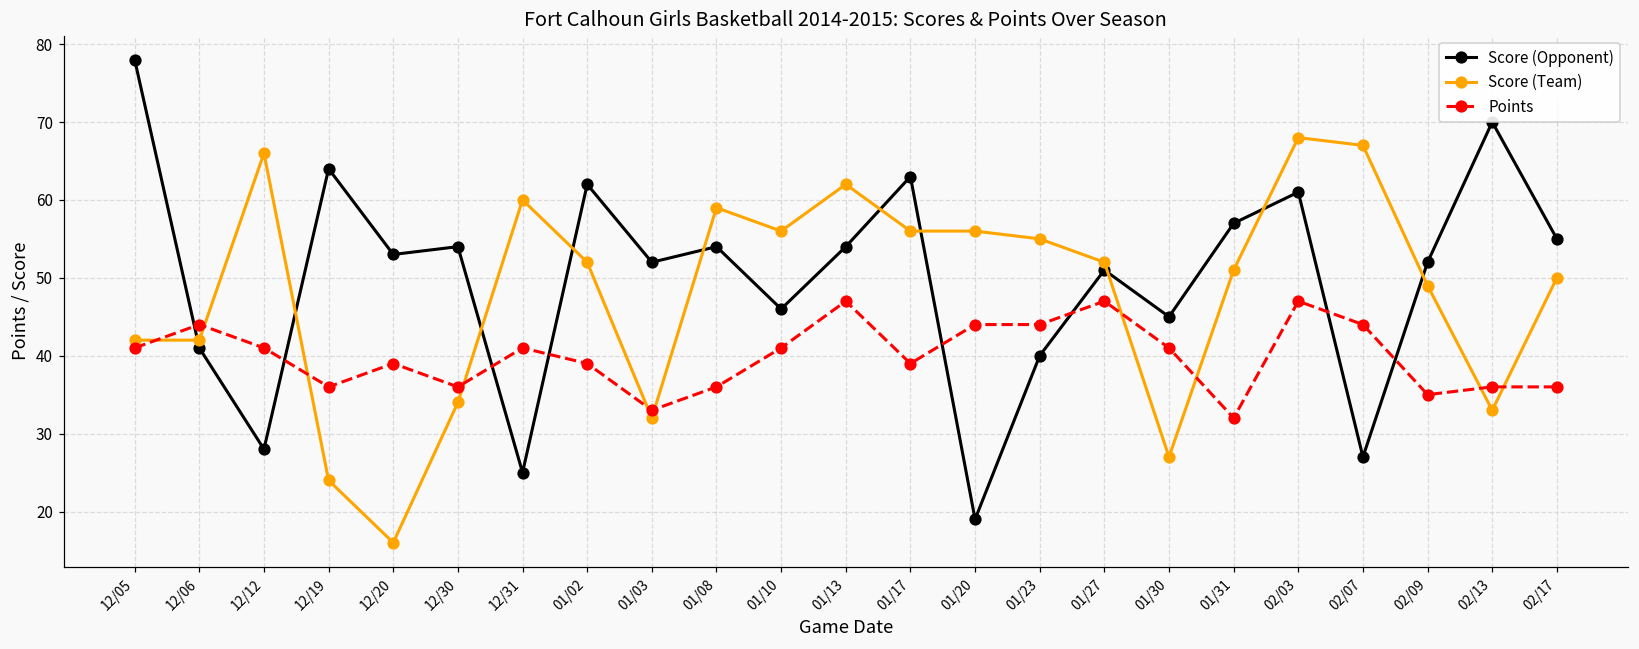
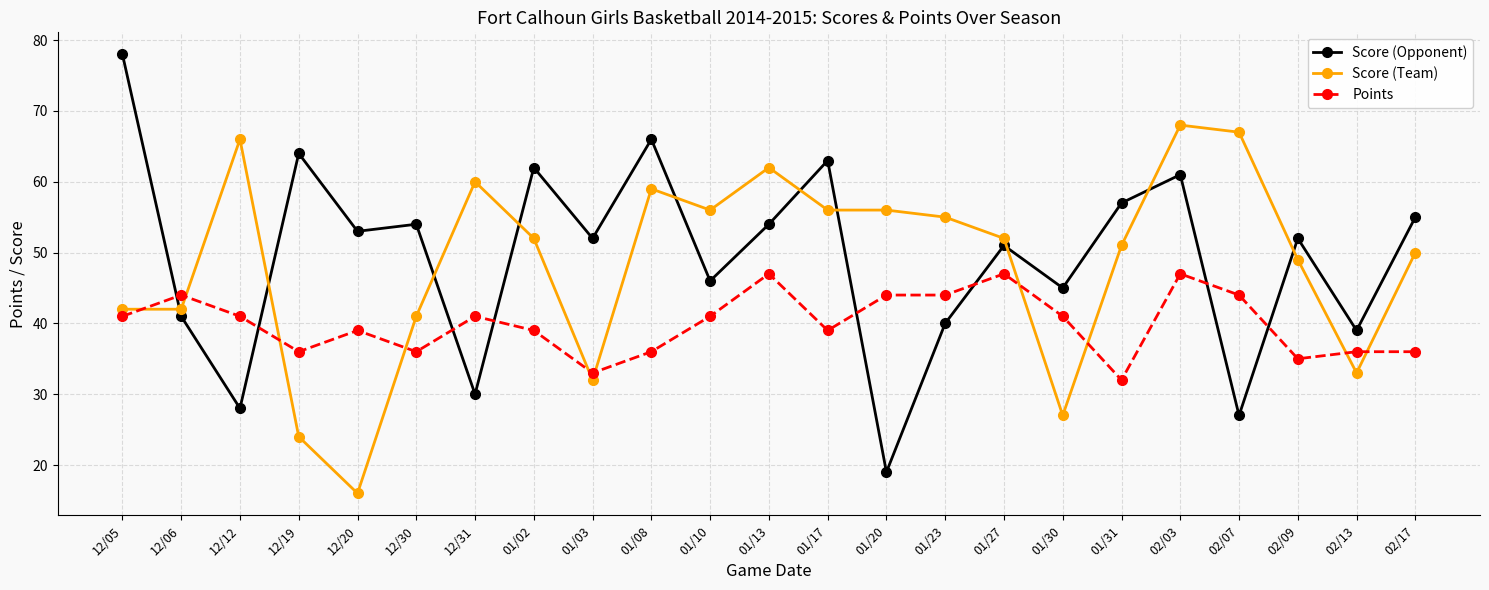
  {
    "Score (Opponent)": {
      "12/05": 78,
      "12/06": 41,
      "12/12": 28,
      "12/19": 64,
      "12/20": 53,
      "12/30": 54,
-     "12/31": 25,
+     "12/31": 30,
      "01/02": 62,
      "01/03": 52,
-     "01/08": 54,
+     "01/08": 66,
      "01/10": 46,
      "01/13": 54,
      "01/17": 63,
      "01/20": 19,
      "01/23": 40,
      "01/27": 51,
      "01/30": 45,
      "01/31": 57,
      "02/03": 61,
      "02/07": 27,
      "02/09": 52,
-     "02/13": 70,
+     "02/13": 39,
      "02/17": 55
    },
    "Score (Team)": {
      "12/05": 42,
      "12/06": 42,
      "12/12": 66,
      "12/19": 24,
      "12/20": 16,
-     "12/30": 34,
+     "12/30": 41,
      "12/31": 60,
      "01/02": 52,
      "01/03": 32,
      "01/08": 59,
      "01/10": 56,
      "01/13": 62,
      "01/17": 56,
      "01/20": 56,
      "01/23": 55,
      "01/27": 52,
      "01/30": 27,
      "01/31": 51,
      "02/03": 68,
      "02/07": 67,
      "02/09": 49,
      "02/13": 33,
      "02/17": 50
    },
    "Points": {
      "12/05": 41,
      "12/06": 44,
      "12/12": 41,
      "12/19": 36,
      "12/20": 39,
      "12/30": 36,
      "12/31": 41,
      "01/02": 39,
      "01/03": 33,
      "01/08": 36,
      "01/10": 41,
      "01/13": 47,
      "01/17": 39,
      "01/20": 44,
      "01/23": 44,
      "01/27": 47,
      "01/30": 41,
      "01/31": 32,
      "02/03": 47,
      "02/07": 44,
      "02/09": 35,
      "02/13": 36,
      "02/17": 36
    }
  }
